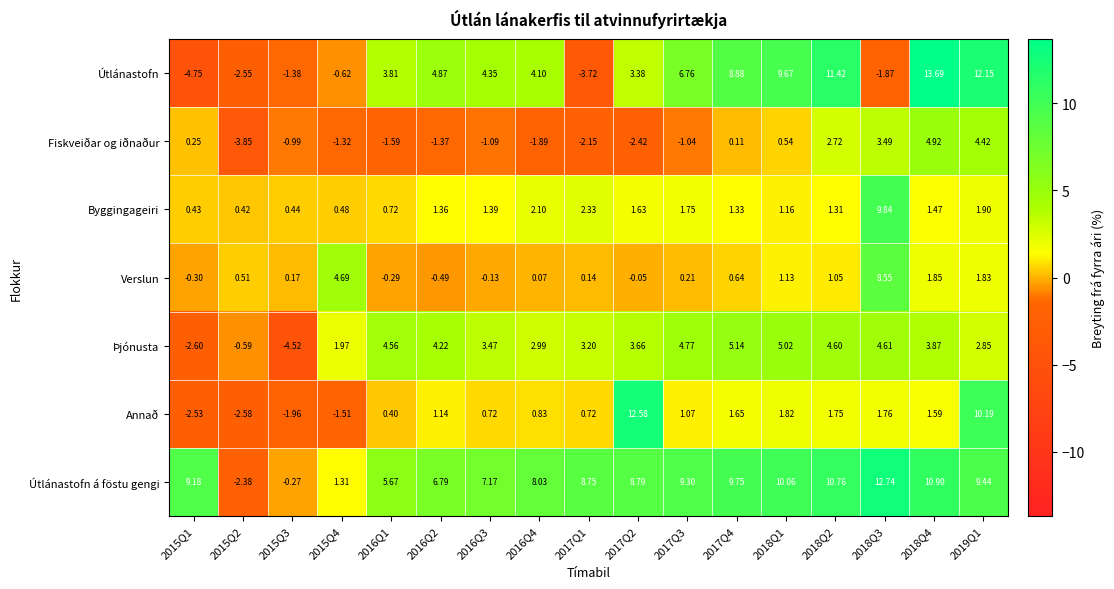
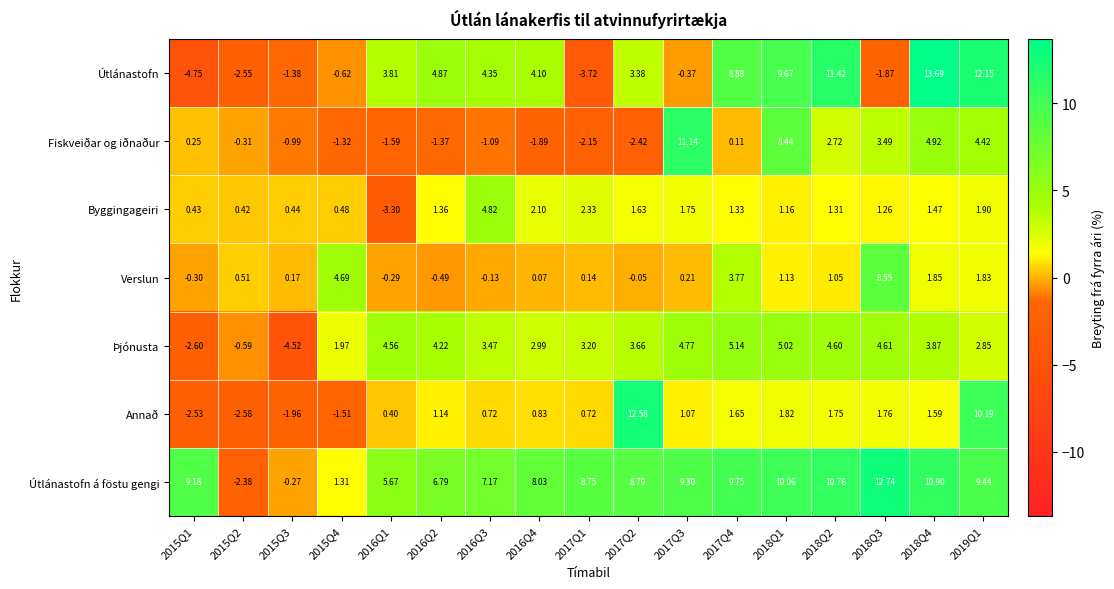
  {
    "Útlánastofn": {
      "2015Q1": -4.75,
      "2015Q2": -2.55,
      "2015Q3": -1.38,
      "2015Q4": -0.62,
      "2016Q1": 3.81,
      "2016Q2": 4.87,
      "2016Q3": 4.35,
      "2016Q4": 4.10,
      "2017Q1": -3.72,
      "2017Q2": 3.38,
-     "2017Q3": 6.76,
+     "2017Q3": -0.37,
      "2017Q4": 8.88,
      "2018Q1": 9.67,
      "2018Q2": 11.42,
      "2018Q3": -1.87,
      "2018Q4": 13.69,
      "2019Q1": 12.15
    },
    "Fiskveiðar og iðnaður": {
      "2015Q1": 0.25,
-     "2015Q2": -3.85,
+     "2015Q2": -0.31,
      "2015Q3": -0.99,
      "2015Q4": -1.32,
      "2016Q1": -1.59,
      "2016Q2": -1.37,
      "2016Q3": -1.09,
      "2016Q4": -1.89,
      "2017Q1": -2.15,
      "2017Q2": -2.42,
-     "2017Q3": -1.04,
+     "2017Q3": 11.14,
      "2017Q4": 0.11,
-     "2018Q1": 0.54,
+     "2018Q1": 8.44,
      "2018Q2": 2.72,
      "2018Q3": 3.49,
      "2018Q4": 4.92,
      "2019Q1": 4.42
    },
    "Byggingageiri": {
      "2015Q1": 0.43,
      "2015Q2": 0.42,
      "2015Q3": 0.44,
      "2015Q4": 0.48,
-     "2016Q1": 0.72,
+     "2016Q1": -3.30,
      "2016Q2": 1.36,
-     "2016Q3": 1.39,
+     "2016Q3": 4.82,
      "2016Q4": 2.10,
      "2017Q1": 2.33,
      "2017Q2": 1.63,
      "2017Q3": 1.75,
      "2017Q4": 1.33,
      "2018Q1": 1.16,
      "2018Q2": 1.31,
-     "2018Q3": 9.84,
+     "2018Q3": 1.26,
      "2018Q4": 1.47,
      "2019Q1": 1.90
    },
    "Verslun": {
      "2015Q1": -0.30,
      "2015Q2": 0.51,
      "2015Q3": 0.17,
      "2015Q4": 4.69,
      "2016Q1": -0.29,
      "2016Q2": -0.49,
      "2016Q3": -0.13,
      "2016Q4": 0.07,
      "2017Q1": 0.14,
      "2017Q2": -0.05,
      "2017Q3": 0.21,
-     "2017Q4": 0.64,
+     "2017Q4": 3.77,
      "2018Q1": 1.13,
      "2018Q2": 1.05,
      "2018Q3": 8.55,
      "2018Q4": 1.85,
      "2019Q1": 1.83
    },
    "Þjónusta": {
      "2015Q1": -2.60,
      "2015Q2": -0.59,
      "2015Q3": -4.52,
      "2015Q4": 1.97,
      "2016Q1": 4.56,
      "2016Q2": 4.22,
      "2016Q3": 3.47,
      "2016Q4": 2.99,
      "2017Q1": 3.20,
      "2017Q2": 3.66,
      "2017Q3": 4.77,
      "2017Q4": 5.14,
      "2018Q1": 5.02,
      "2018Q2": 4.60,
      "2018Q3": 4.61,
      "2018Q4": 3.87,
      "2019Q1": 2.85
    },
    "Annað": {
      "2015Q1": -2.53,
      "2015Q2": -2.58,
      "2015Q3": -1.96,
      "2015Q4": -1.51,
      "2016Q1": 0.40,
      "2016Q2": 1.14,
      "2016Q3": 0.72,
      "2016Q4": 0.83,
      "2017Q1": 0.72,
      "2017Q2": 12.58,
      "2017Q3": 1.07,
      "2017Q4": 1.65,
      "2018Q1": 1.82,
      "2018Q2": 1.75,
      "2018Q3": 1.76,
      "2018Q4": 1.59,
      "2019Q1": 10.19
    },
    "Útlánastofn á föstu gengi": {
      "2015Q1": 9.18,
      "2015Q2": -2.38,
      "2015Q3": -0.27,
      "2015Q4": 1.31,
      "2016Q1": 5.67,
      "2016Q2": 6.79,
      "2016Q3": 7.17,
      "2016Q4": 8.03,
      "2017Q1": 8.75,
      "2017Q2": 8.79,
      "2017Q3": 9.30,
      "2017Q4": 9.75,
      "2018Q1": 10.06,
      "2018Q2": 10.76,
      "2018Q3": 12.74,
      "2018Q4": 10.90,
      "2019Q1": 9.44
    }
  }
